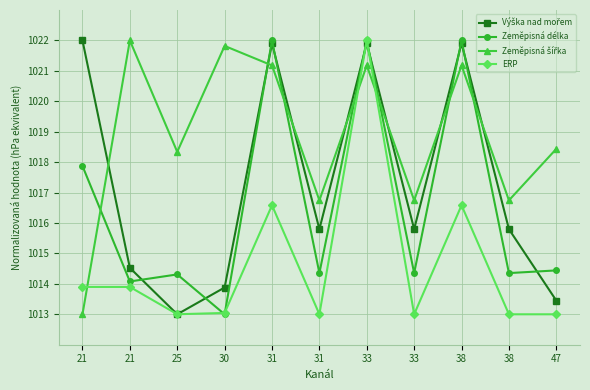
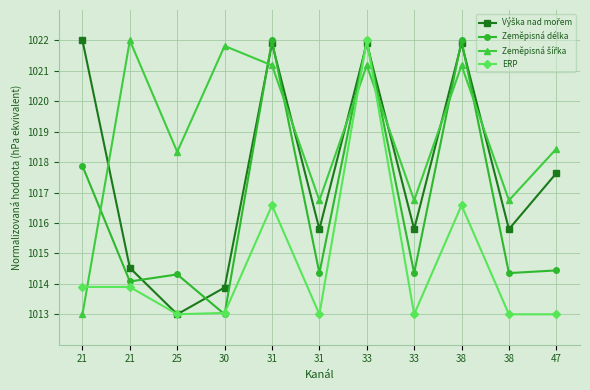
  {
    "Výška nad mořem": {
      "30": 1013.9,
-     "47": 1013.5
+     "47": 1017.6
    }
  }
